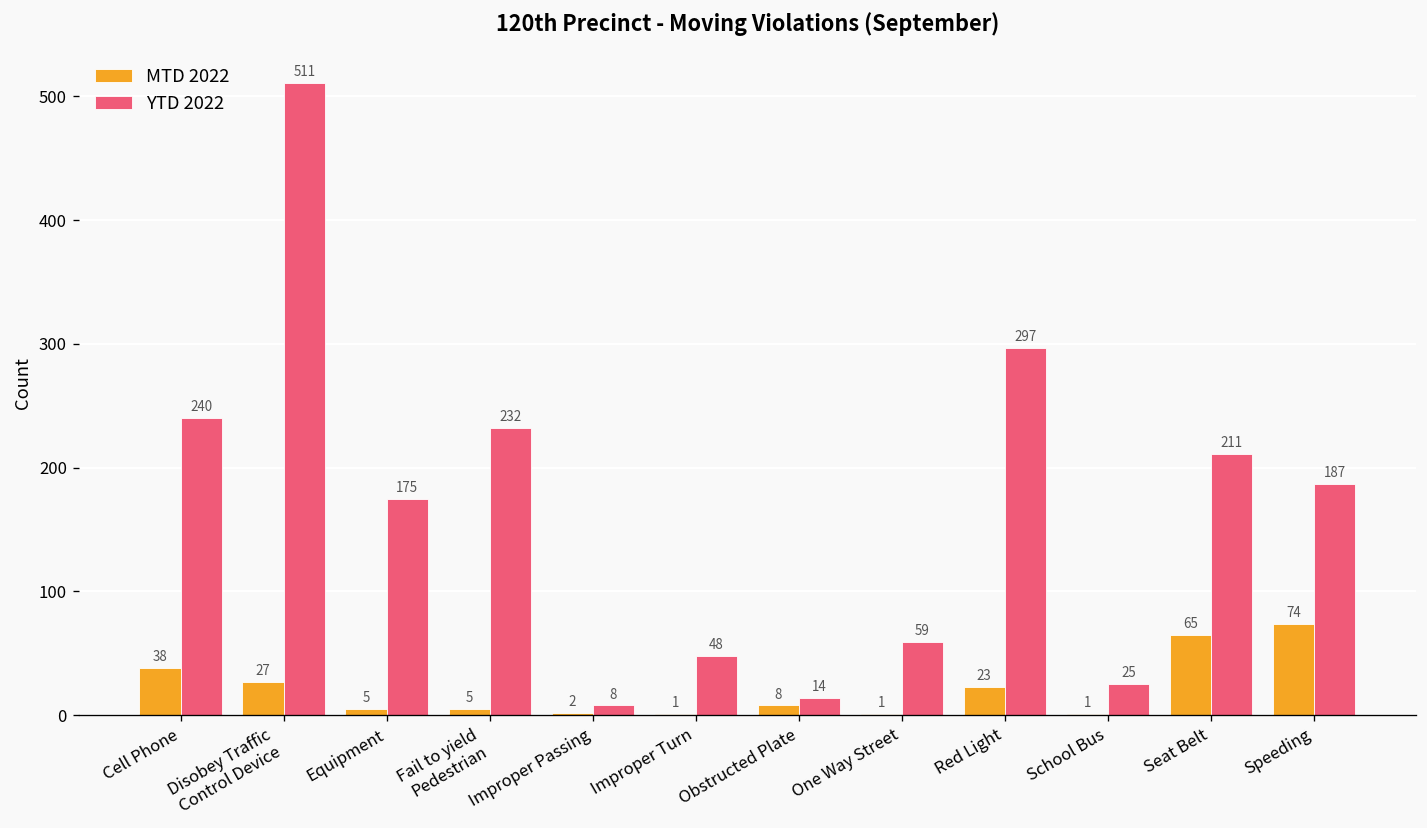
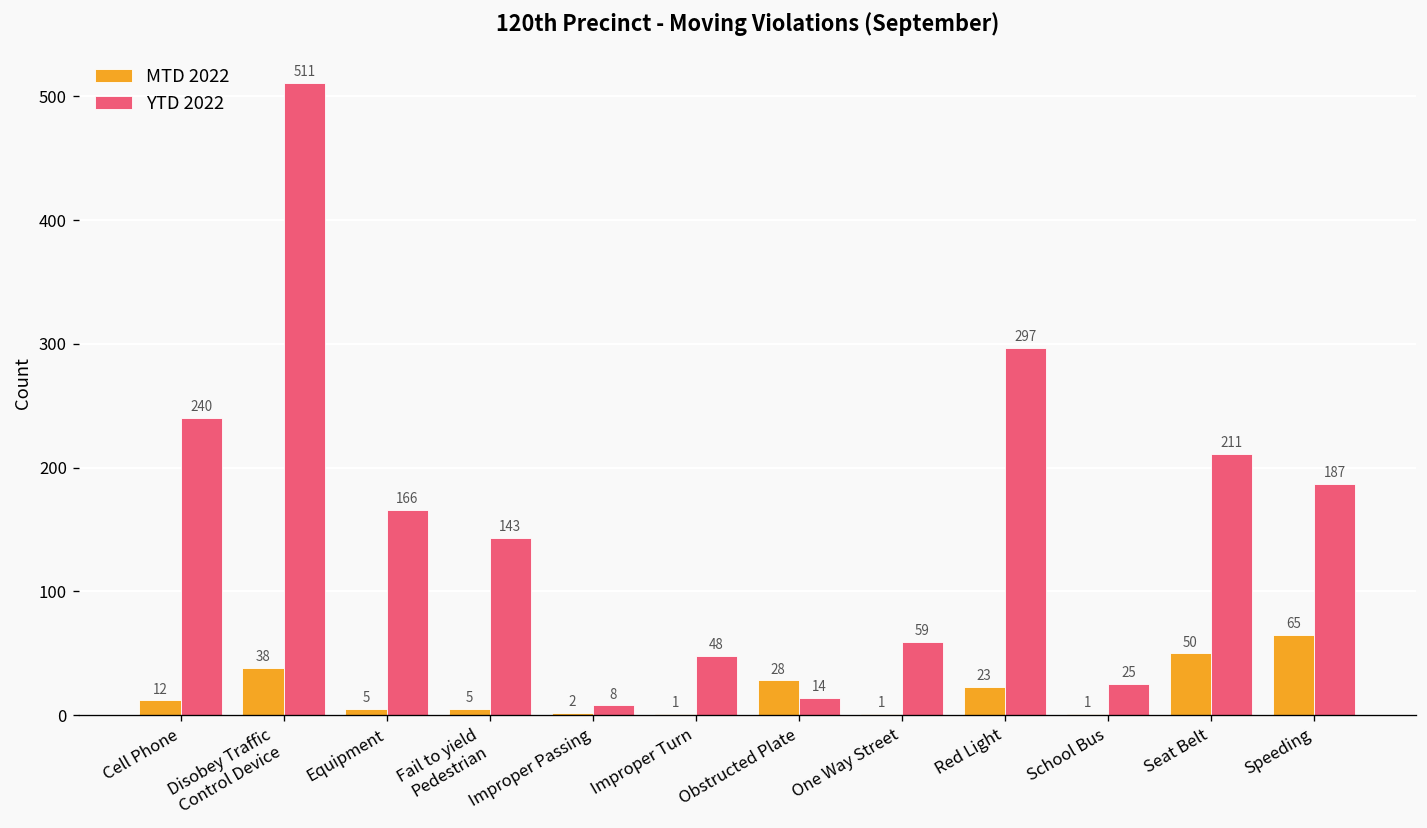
  {
    "MTD 2022": {
-     "Cell Phone": 38,
-     "Disobey Traffic Control Device": 27,
+     "Cell Phone": 12,
+     "Disobey Traffic Control Device": 38,
      "Equipment": 5,
      "Fail to yield Pedestrian": 5,
      "Improper Passing": 2,
      "Improper Turn": 1,
-     "Obstructed Plate": 8,
+     "Obstructed Plate": 28,
      "One Way Street": 1,
      "Red Light": 23,
      "School Bus": 1,
-     "Seat Belt": 65,
-     "Speeding": 74
+     "Seat Belt": 50,
+     "Speeding": 65
    },
    "YTD 2022": {
      "Cell Phone": 240,
      "Disobey Traffic Control Device": 511,
-     "Equipment": 175,
-     "Fail to yield Pedestrian": 232,
+     "Equipment": 166,
+     "Fail to yield Pedestrian": 143,
      "Improper Passing": 8,
      "Improper Turn": 48,
      "Obstructed Plate": 14,
      "One Way Street": 59,
      "Red Light": 297,
      "School Bus": 25,
      "Seat Belt": 211,
      "Speeding": 187
    }
  }
